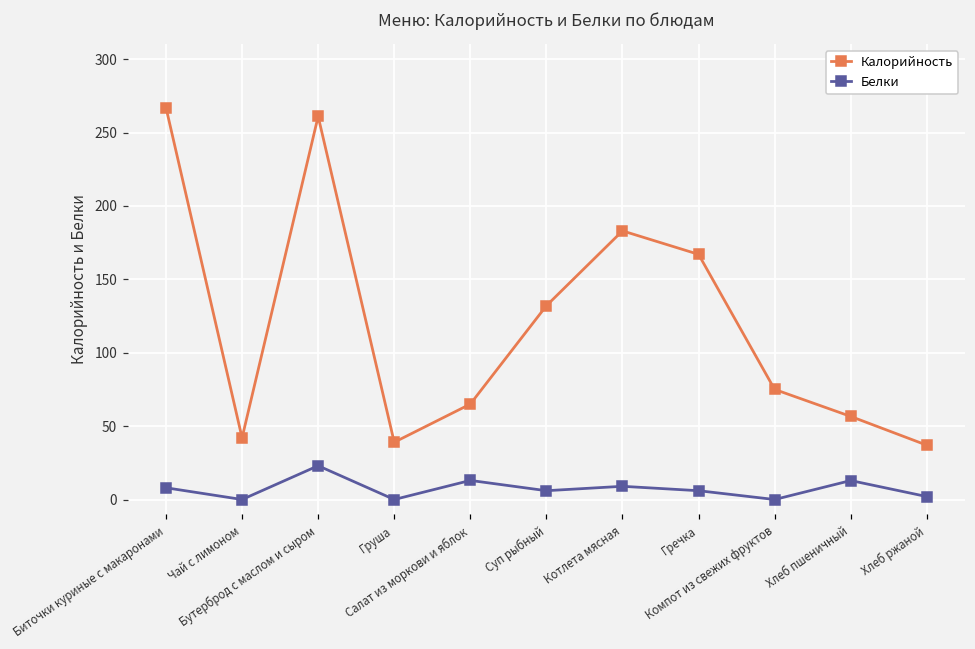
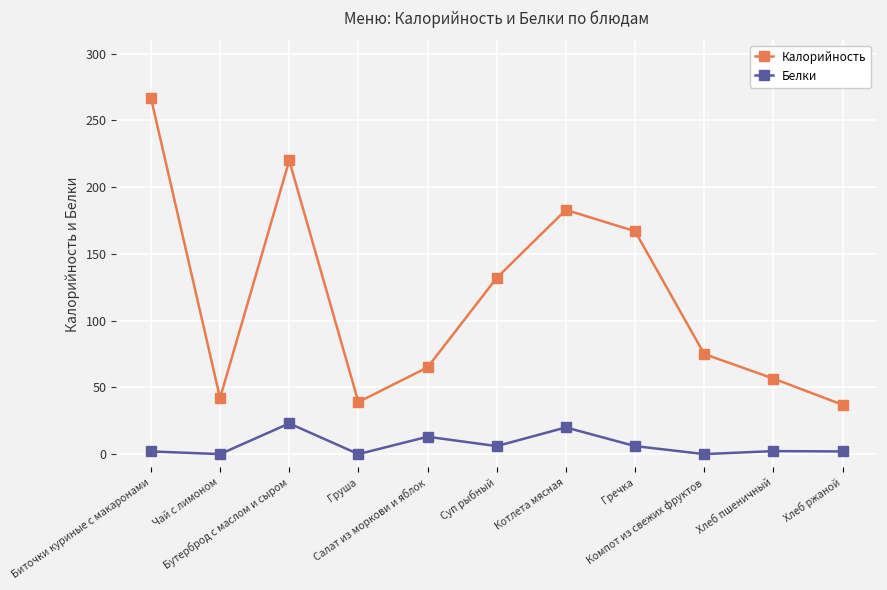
  {
    "Калорийность": {
      "Биточки куриные с макаронами": 267,
      "Чай с лимоном": 42,
-     "Бутерброд с маслом и сыром": 261,
+     "Бутерброд с маслом и сыром": 220,
      "Груша": 39,
      "Салат из моркови и яблок": 65,
      "Суп рыбный": 132,
      "Котлета мясная": 183,
      "Гречка": 167,
      "Компот из свежих фруктов": 75,
      "Хлеб пшеничный": 57,
      "Хлеб ржаной": 37
    },
    "Белки": {
-     "Биточки куриные с макаронами": 8,
+     "Биточки куриные с макаронами": 2,
      "Чай с лимоном": 0,
      "Бутерброд с маслом и сыром": 23,
      "Груша": 0,
      "Салат из моркови и яблок": 13,
      "Суп рыбный": 6,
-     "Котлета мясная": 9,
+     "Котлета мясная": 20,
      "Гречка": 6,
      "Компот из свежих фруктов": 0,
-     "Хлеб пшеничный": 13,
+     "Хлеб пшеничный": 2,
      "Хлеб ржаной": 2
    }
  }
